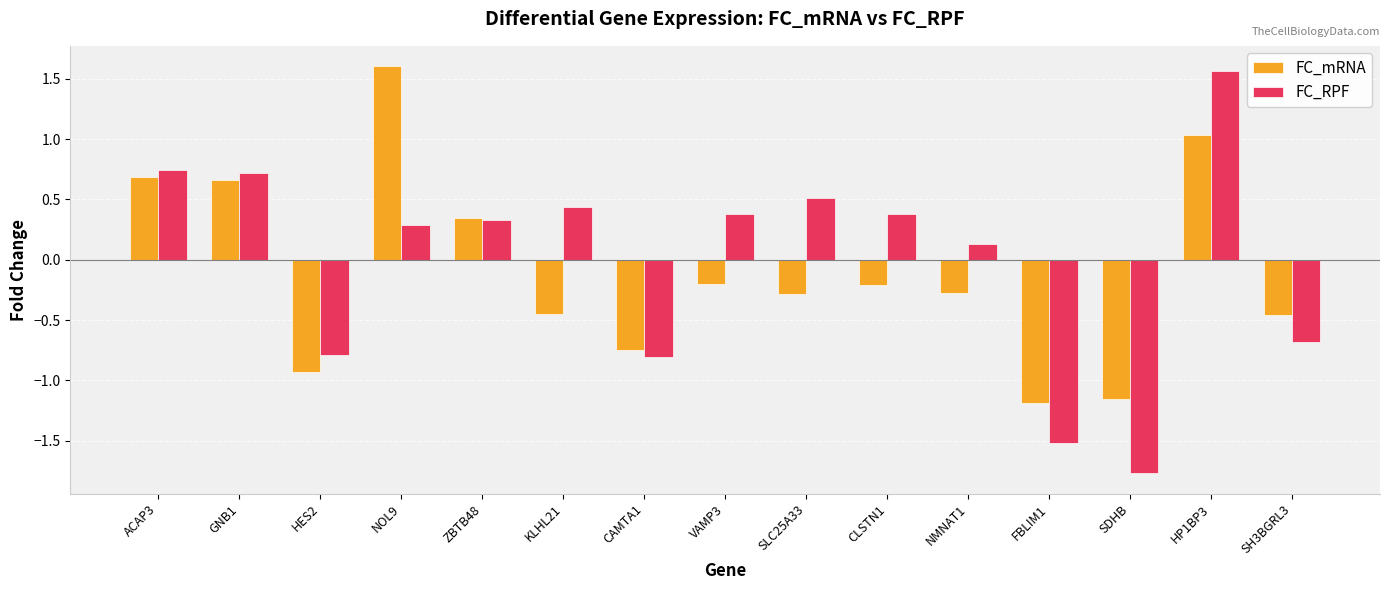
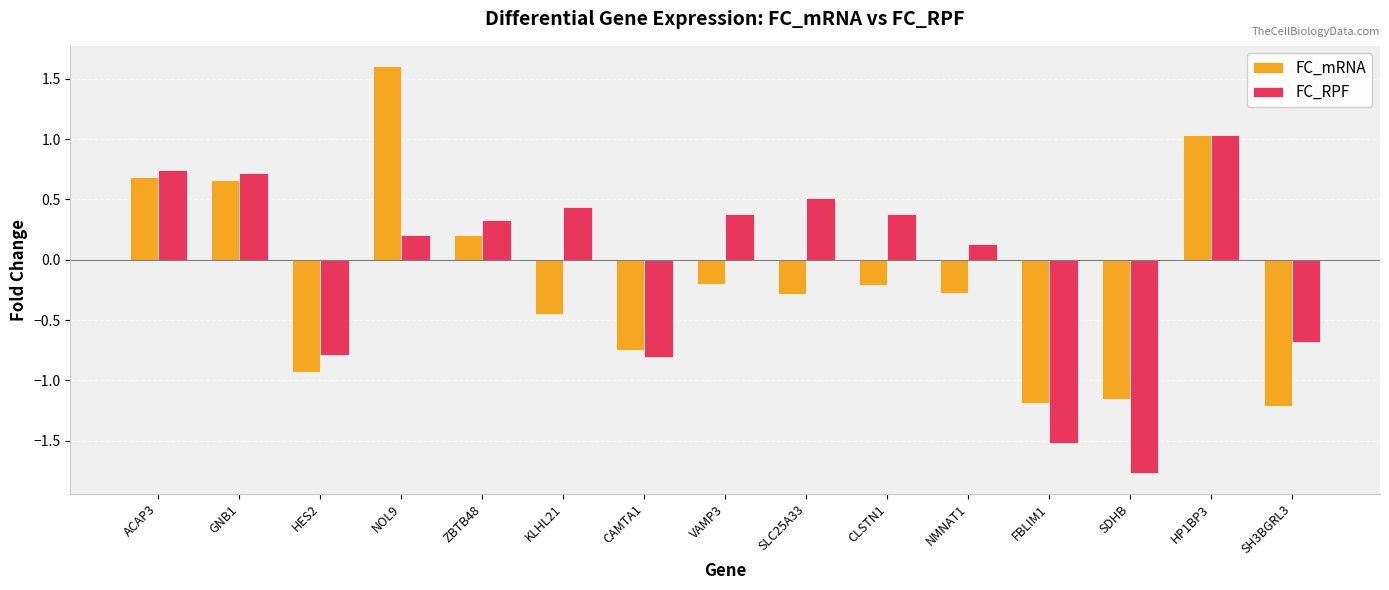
  {
    "FC_mRNA": {
      "ACAP3": 0.68,
      "GNB1": 0.66,
      "HES2": -0.93,
      "NOL9": 1.60,
-     "ZBTB48": 0.35,
+     "ZBTB48": 0.21,
      "KLHL21": -0.45,
      "CAMTA1": -0.74,
      "VAMP3": -0.20,
      "SLC25A33": -0.28,
      "CLSTN1": -0.21,
      "NMNAT1": -0.28,
      "FBLIM1": -1.18,
      "SDHB": -1.16,
      "HP1BP3": 1.04,
-     "SH3BGRL3": -0.46
+     "SH3BGRL3": -1.21
    },
    "FC_RPF": {
      "ACAP3": 0.74,
      "GNB1": 0.72,
      "HES2": -0.79,
-     "NOL9": 0.29,
+     "NOL9": 0.20,
      "ZBTB48": 0.33,
      "KLHL21": 0.44,
      "CAMTA1": -0.80,
      "VAMP3": 0.38,
      "SLC25A33": 0.51,
      "CLSTN1": 0.38,
      "NMNAT1": 0.13,
      "FBLIM1": -1.52,
      "SDHB": -1.77,
-     "HP1BP3": 1.57,
+     "HP1BP3": 1.04,
      "SH3BGRL3": -0.68
    }
  }
